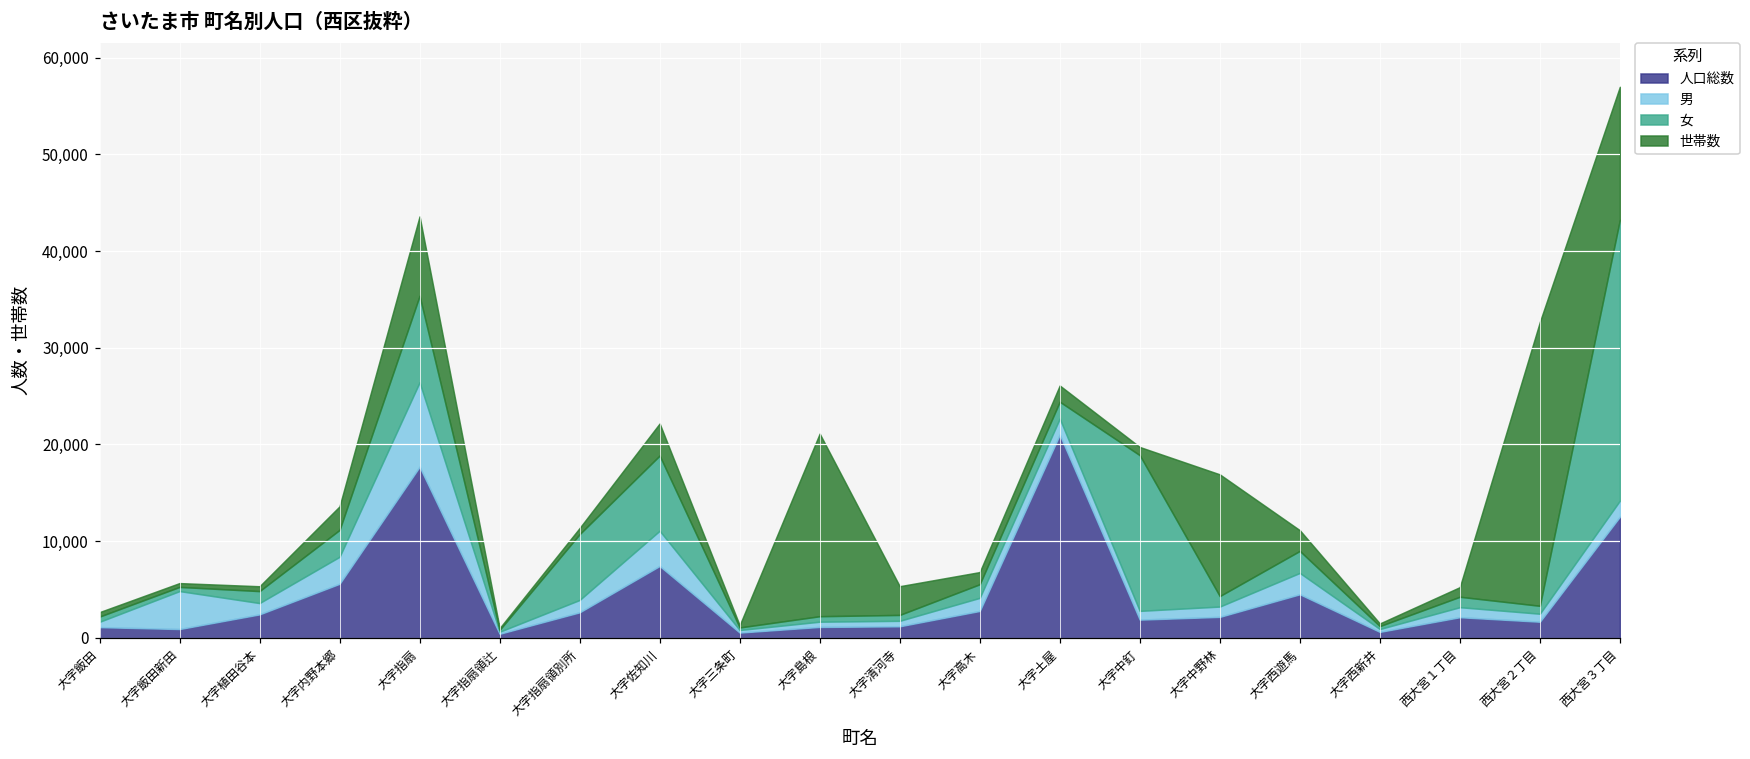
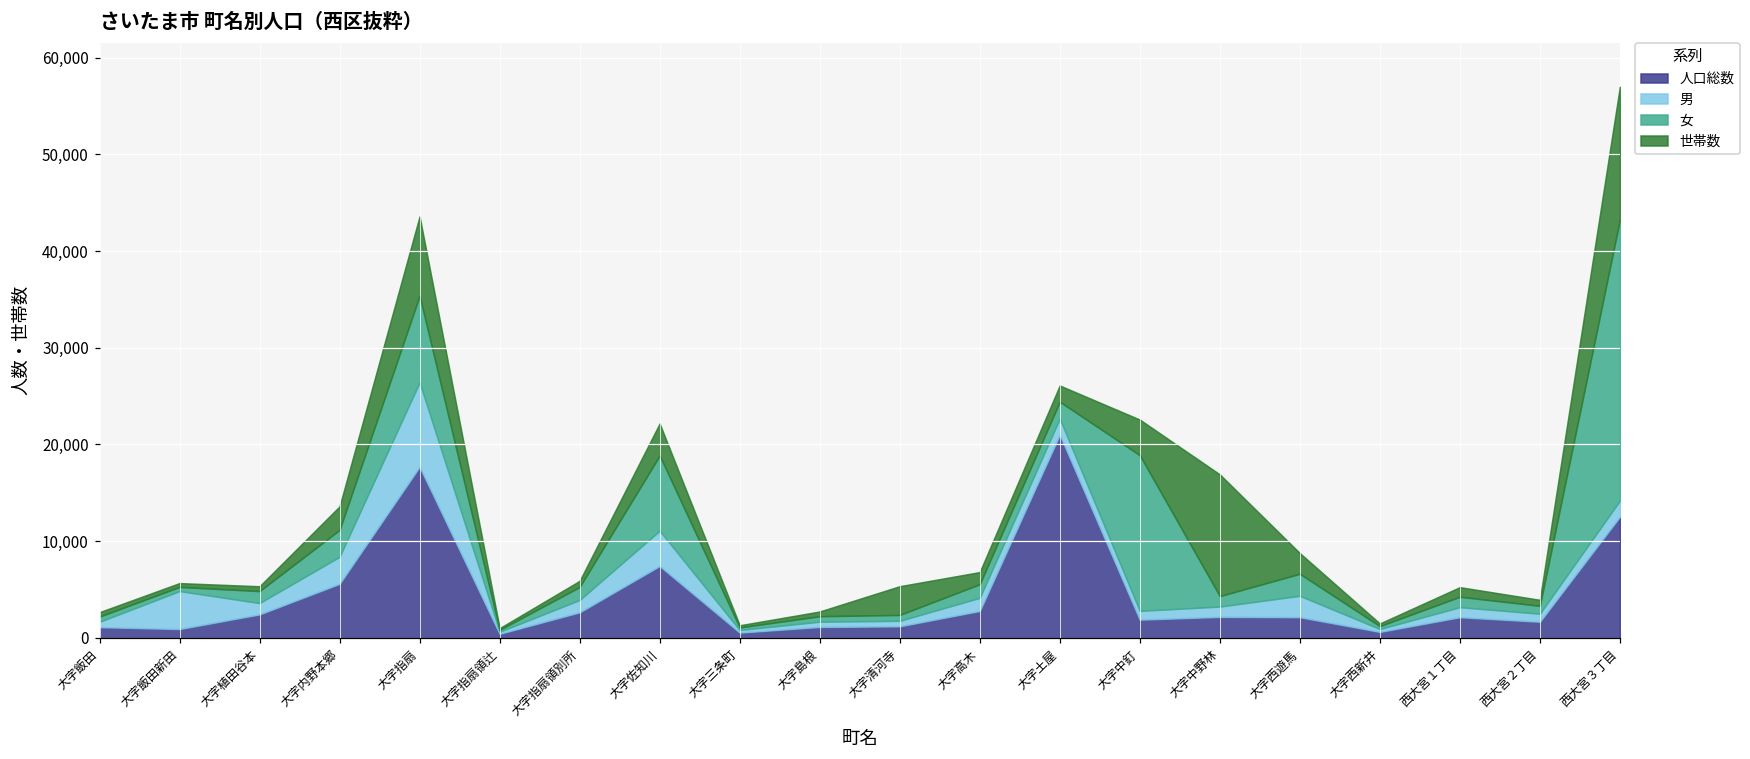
  {
    "人口総数": {
      "大字飯田": "1,000",
      "大字飯田新田": "1,000",
      "大字植田谷本": "2,000",
      "大字内野本郷": "6,000",
      "大字指扇": "18,000",
      "大字指扇領別所": "3,000",
      "大字佐知川": "7,000",
      "大字島根": "1,000",
      "大字清河寺": "1,000",
      "大字高木": "3,000",
      "大字土屋": "21,000",
      "大字中釘": "2,000",
      "大字中野林": "2,000",
-     "大字西遊馬": "4,000",
+     "大字西遊馬": "2,000",
      "大字西新井": "1,000",
      "西大宮１丁目": "2,000",
      "西大宮２丁目": "2,000",
      "西大宮３丁目": "13,000"
    },
    "男": {
      "大字飯田": "1,000",
      "大字飯田新田": "4,000",
      "大字植田谷本": "1,000",
      "大字内野本郷": "3,000",
      "大字指扇": "9,000",
      "大字指扇領別所": "1,000",
      "大字佐知川": "4,000",
      "大字島根": "1,000",
      "大字清河寺": "1,000",
      "大字高木": "1,000",
      "大字土屋": "2,000",
      "大字中釘": "1,000",
      "大字中野林": "1,000",
      "大字西遊馬": "2,000",
      "大字西新井": "0",
      "西大宮１丁目": "1,000",
      "西大宮２丁目": "1,000",
      "西大宮３丁目": "2,000"
    },
    "女": {
      "大字飯田": "1,000",
      "大字飯田新田": "0",
      "大字植田谷本": "1,000",
      "大字内野本郷": "3,000",
      "大字指扇": "9,000",
-     "大字指扇領別所": "7,000",
+     "大字指扇領別所": "1,000",
      "大字佐知川": "8,000",
      "大字島根": "1,000",
      "大字清河寺": "1,000",
      "大字高木": "1,000",
      "大字土屋": "2,000",
      "大字中釘": "16,000",
      "大字中野林": "1,000",
      "大字西遊馬": "2,000",
      "西大宮１丁目": "1,000",
      "西大宮２丁目": "1,000",
      "西大宮３丁目": "29,000"
    },
    "世帯数": {
      "大字飯田": "0",
      "大字飯田新田": "0",
      "大字植田谷本": "0",
      "大字内野本郷": "2,000",
      "大字指扇": "8,000",
      "大字指扇領別所": "1,000",
      "大字佐知川": "3,000",
-     "大字島根": "19,000",
+     "大字島根": "0",
      "大字清河寺": "3,000",
      "大字高木": "1,000",
      "大字土屋": "2,000",
-     "大字中釘": "1,000",
+     "大字中釘": "4,000",
      "大字中野林": "13,000",
      "大字西遊馬": "2,000",
      "西大宮１丁目": "1,000",
-     "西大宮２丁目": "29,000",
+     "西大宮２丁目": "1,000",
      "西大宮３丁目": "14,000"
    }
  }
